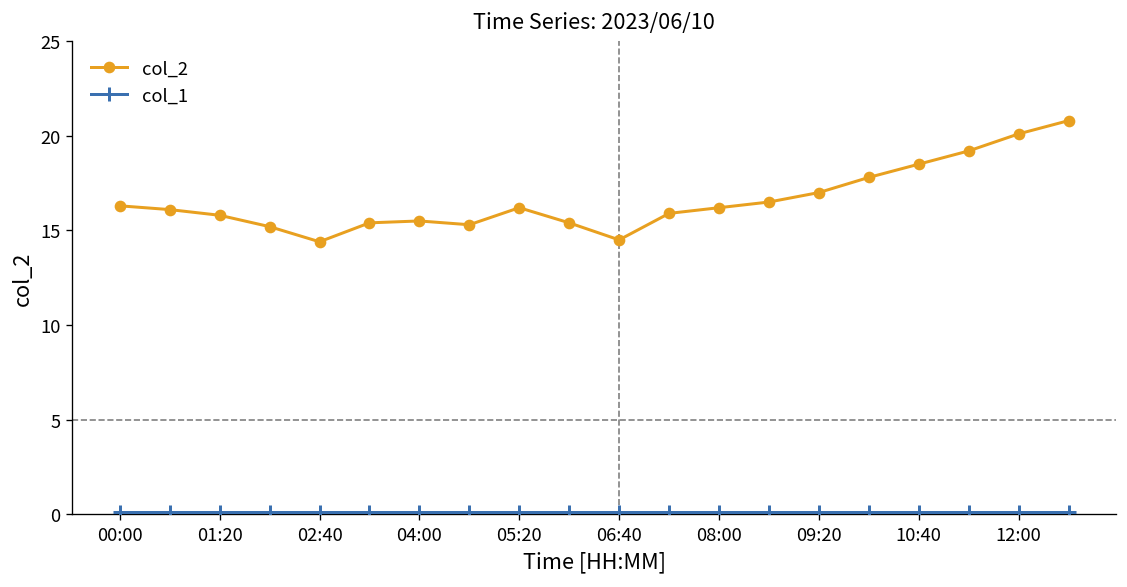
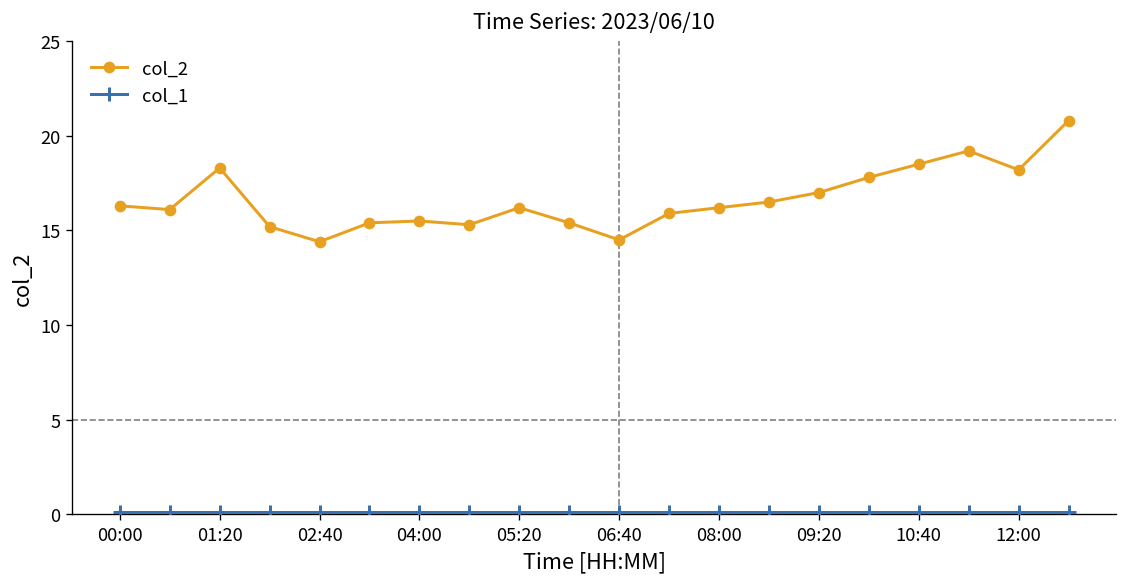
  {
    "col_2": {
      "00:00": 16.3,
-     "01:20": 15.8,
+     "01:20": 18.3,
      "02:40": 14.4,
      "04:00": 15.5,
      "05:20": 16.2,
      "06:40": 14.5,
      "08:00": 16.2,
      "09:20": 17.0,
      "10:40": 18.5,
-     "12:00": 20.1
+     "12:00": 18.2
    },
    "col_1": {
      "00:00": 0.1,
      "01:20": 0.1,
      "02:40": 0.1,
      "04:00": 0.1,
      "05:20": 0.1,
      "06:40": 0.1,
      "08:00": 0.1,
      "09:20": 0.1,
      "10:40": 0.1,
      "12:00": 0.1
    }
  }
